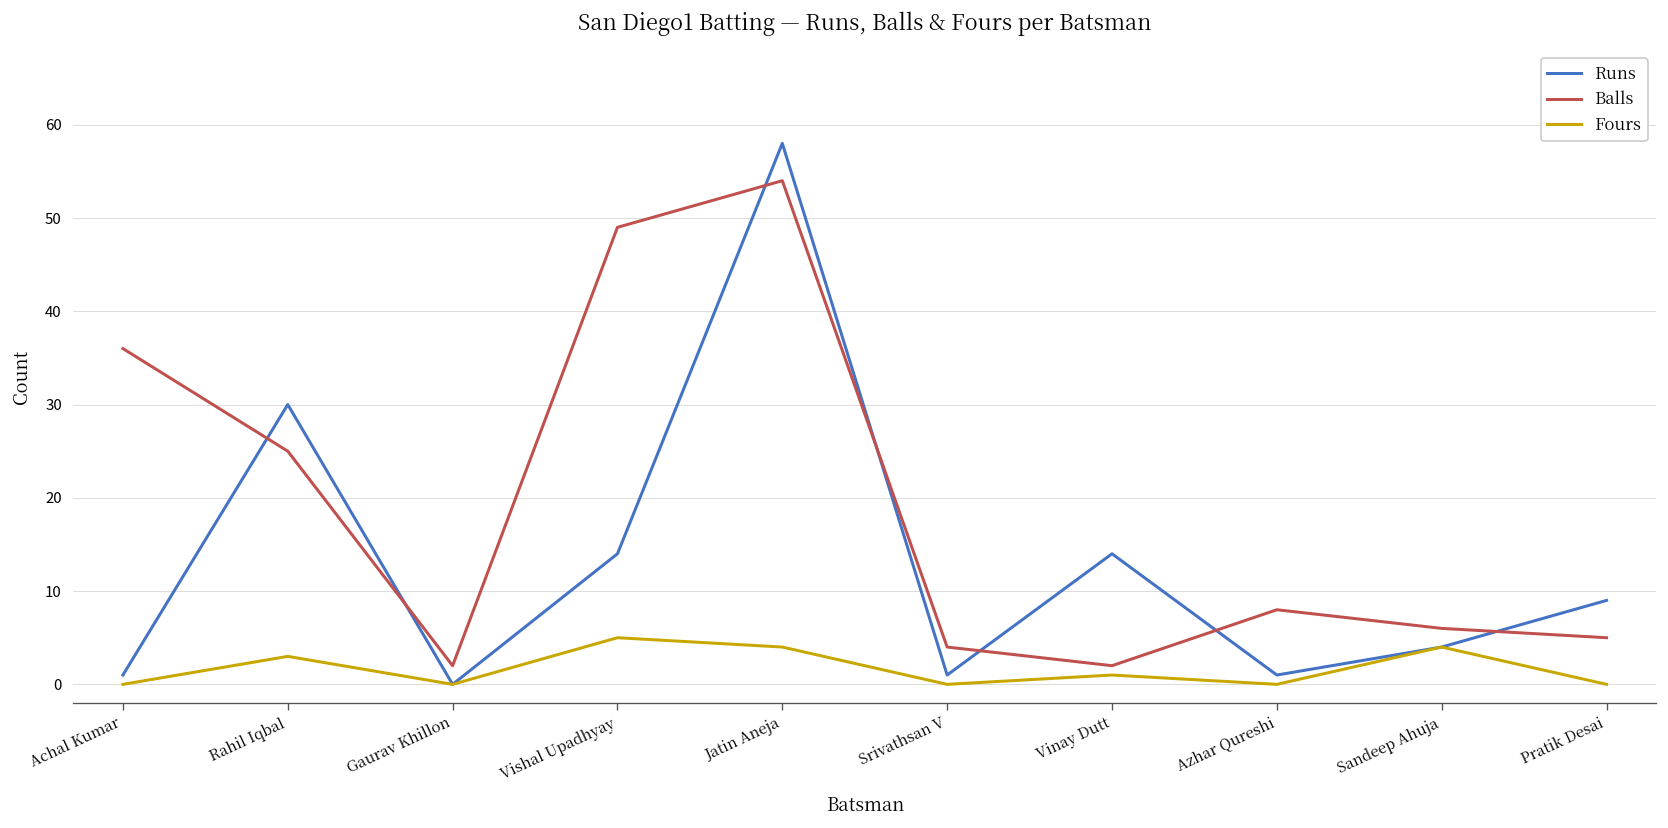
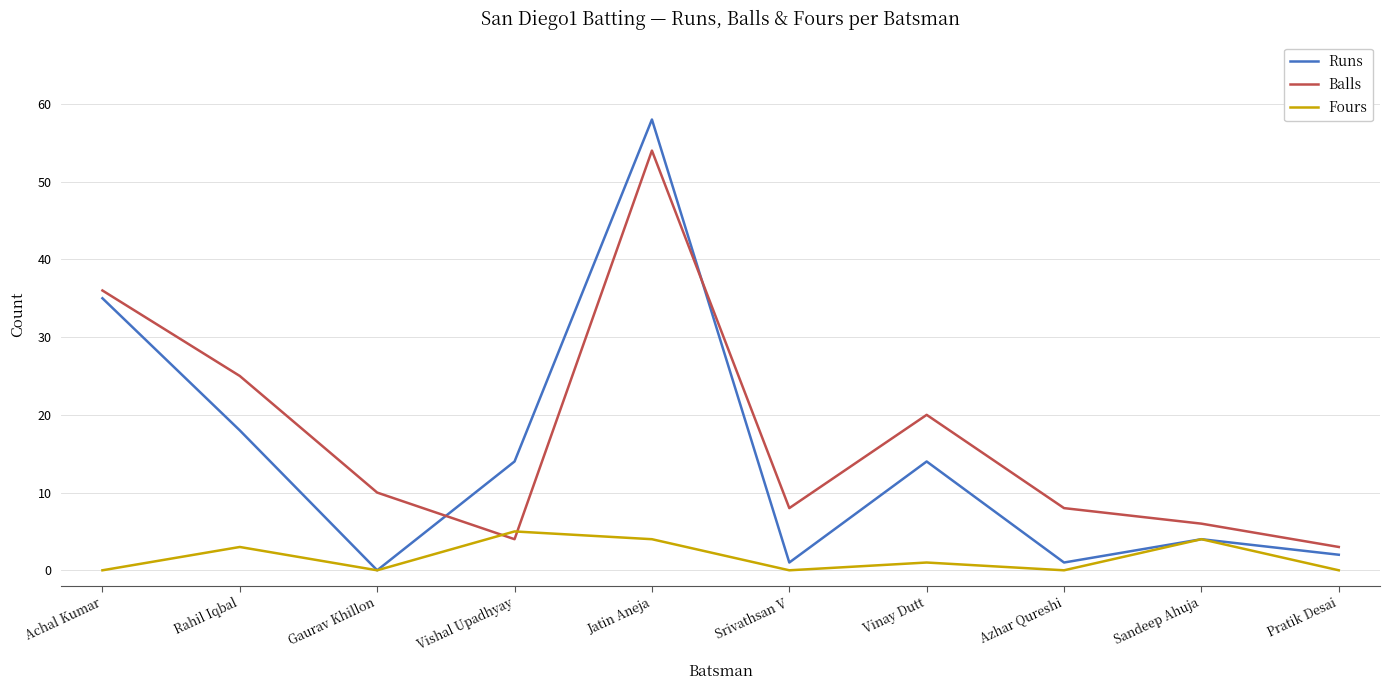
  {
    "Runs": {
-     "Achal Kumar": 1,
-     "Rahil Iqbal": 30,
+     "Achal Kumar": 35,
+     "Rahil Iqbal": 18,
      "Vishal Upadhyay": 14,
      "Jatin Aneja": 58,
      "Srivathsan V": 1,
      "Vinay Dutt": 14,
      "Azhar Qureshi": 1,
-     "Pratik Desai": 9
+     "Pratik Desai": 2
    },
    "Balls": {
      "Achal Kumar": 36,
      "Rahil Iqbal": 25,
-     "Gaurav Khillon": 2,
-     "Vishal Upadhyay": 49,
+     "Gaurav Khillon": 10,
+     "Vishal Upadhyay": 4,
      "Jatin Aneja": 54,
-     "Srivathsan V": 4,
-     "Vinay Dutt": 2,
+     "Srivathsan V": 8,
+     "Vinay Dutt": 20,
      "Azhar Qureshi": 8,
      "Sandeep Ahuja": 6,
-     "Pratik Desai": 5
+     "Pratik Desai": 3
    },
    "Fours": {
      "Achal Kumar": 0,
      "Rahil Iqbal": 3,
      "Vishal Upadhyay": 5,
      "Jatin Aneja": 4,
      "Srivathsan V": 0,
      "Vinay Dutt": 1,
      "Azhar Qureshi": 0,
      "Pratik Desai": 0
    }
  }
